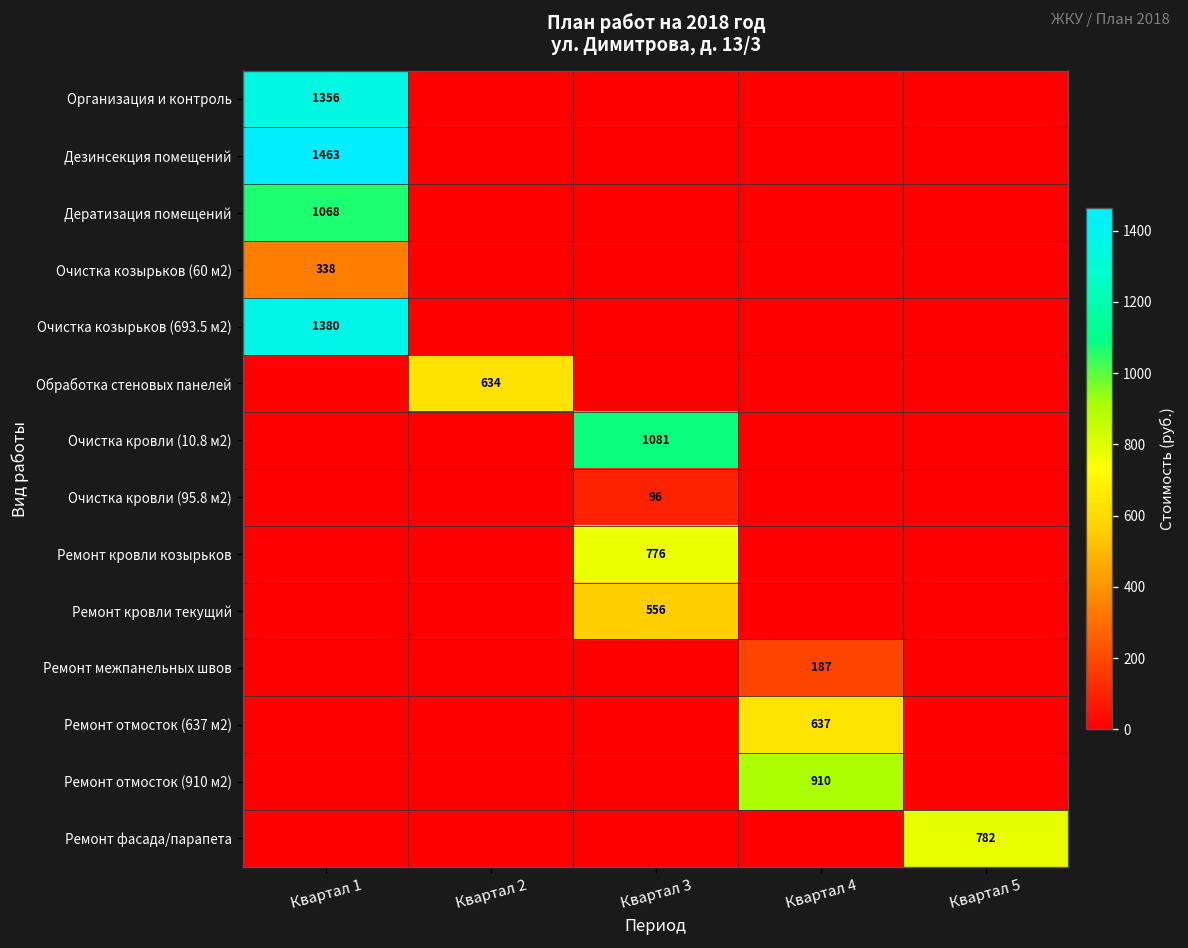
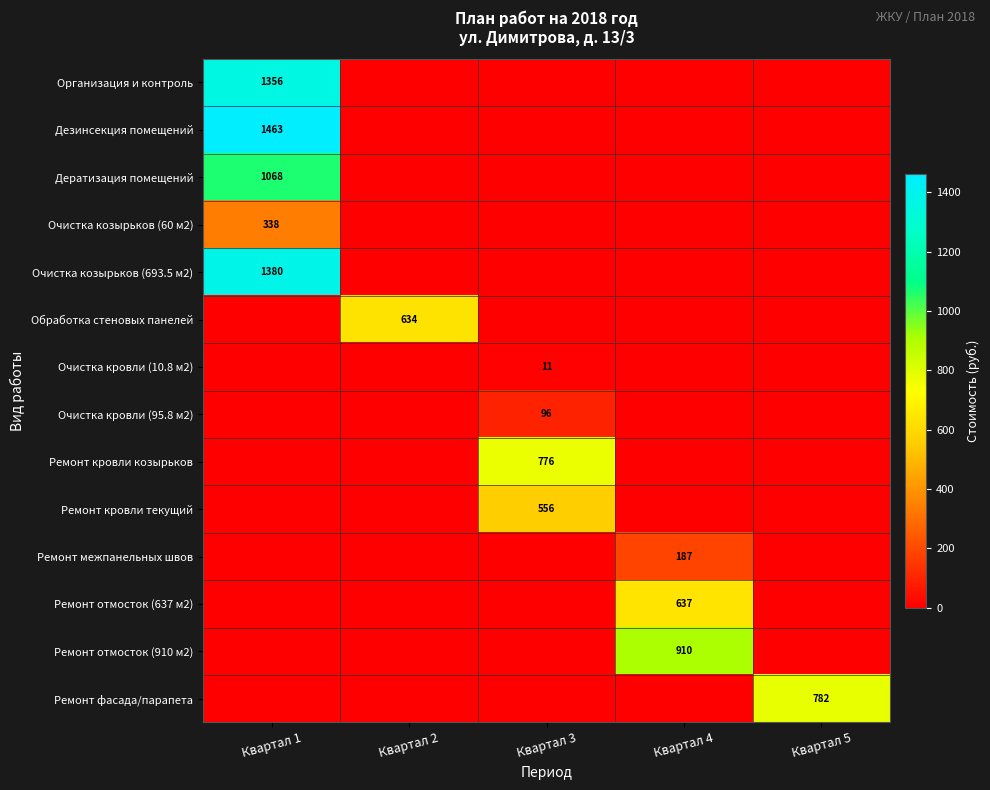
  {
    "Организация и контроль": {
      "Квартал 1": 1356
    },
    "Дезинсекция помещений": {
      "Квартал 1": 1463
    },
    "Дератизация помещений": {
      "Квартал 1": 1068
    },
    "Очистка козырьков (60 м2)": {
      "Квартал 1": 338
    },
    "Очистка козырьков (693.5 м2)": {
      "Квартал 1": 1380
    },
    "Обработка стеновых панелей": {
      "Квартал 2": 634
    },
    "Очистка кровли (10.8 м2)": {
-     "Квартал 3": 1081
+     "Квартал 3": 11
    },
    "Очистка кровли (95.8 м2)": {
      "Квартал 3": 96
    },
    "Ремонт кровли козырьков": {
      "Квартал 3": 776
    },
    "Ремонт кровли текущий": {
      "Квартал 3": 556
    },
    "Ремонт межпанельных швов": {
      "Квартал 4": 187
    },
    "Ремонт отмосток (637 м2)": {
      "Квартал 4": 637
    },
    "Ремонт отмосток (910 м2)": {
      "Квартал 4": 910
    },
    "Ремонт фасада/парапета": {
      "Квартал 5": 782
    }
  }
